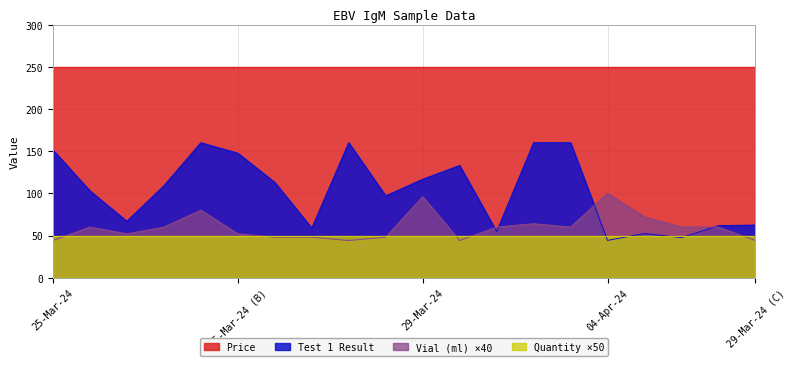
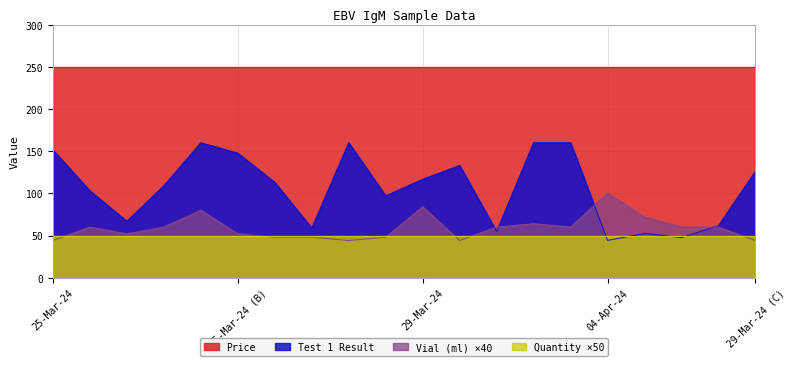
  {
    "Price": {
      "25-Mar-24": 250,
      "25-Mar-24 (B)": 250,
      "29-Mar-24": 250,
      "04-Apr-24": 250,
      "29-Mar-24 (C)": 250
    },
    "Test 1 Result": {
      "25-Mar-24": 150,
      "25-Mar-24 (B)": 150,
      "29-Mar-24": 120,
      "04-Apr-24": 40,
-     "29-Mar-24 (C)": 60
+     "29-Mar-24 (C)": 130
    },
    "Vial (ml) ×40": {
      "25-Mar-24": 40,
-     "29-Mar-24": 100,
+     "29-Mar-24": 80,
      "04-Apr-24": 100,
      "29-Mar-24 (C)": 40
    },
    "Quantity ×50": {
      "25-Mar-24": 50,
      "29-Mar-24": 50,
      "04-Apr-24": 50,
      "29-Mar-24 (C)": 50
    }
  }
